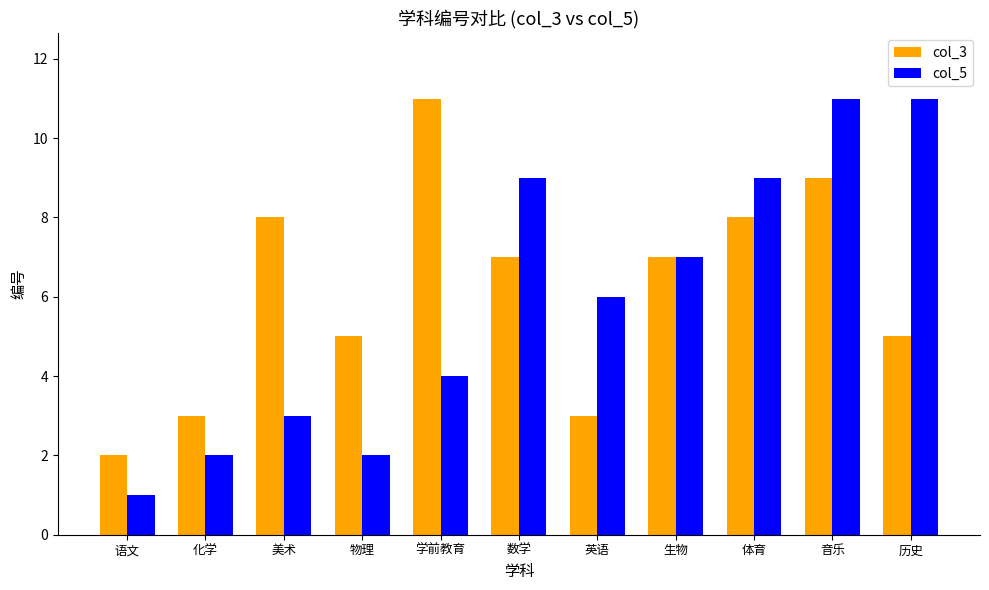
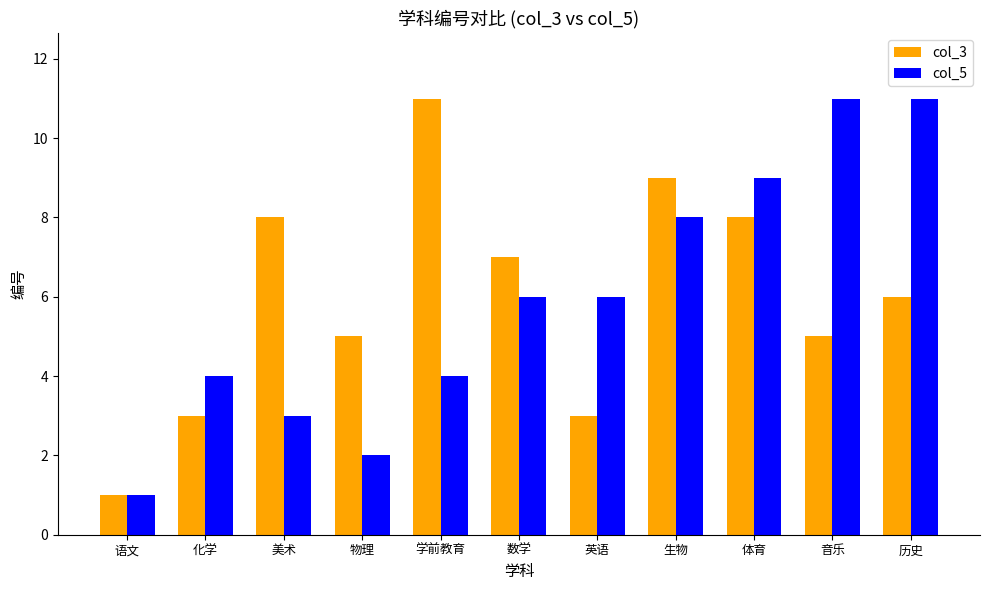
  {
    "col_3": {
-     "语文": 2,
+     "语文": 1,
      "化学": 3,
      "美术": 8,
      "物理": 5,
      "学前教育": 11,
      "数学": 7,
      "英语": 3,
-     "生物": 7,
+     "生物": 9,
      "体育": 8,
-     "音乐": 9,
-     "历史": 5
+     "音乐": 5,
+     "历史": 6
    },
    "col_5": {
      "语文": 1,
-     "化学": 2,
+     "化学": 4,
      "美术": 3,
      "物理": 2,
      "学前教育": 4,
-     "数学": 9,
+     "数学": 6,
      "英语": 6,
-     "生物": 7,
+     "生物": 8,
      "体育": 9,
      "音乐": 11,
      "历史": 11
    }
  }
